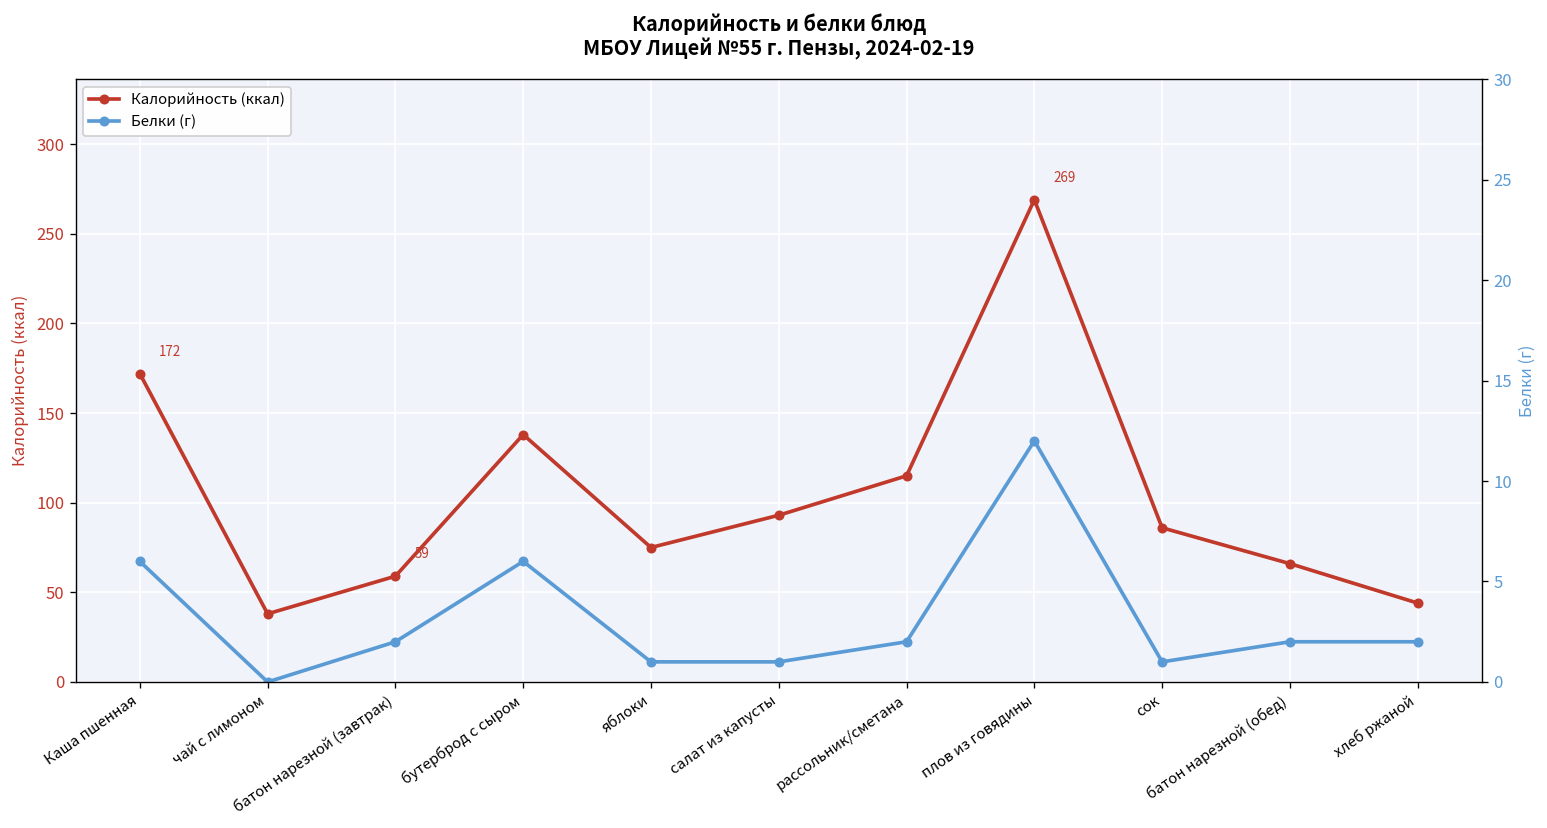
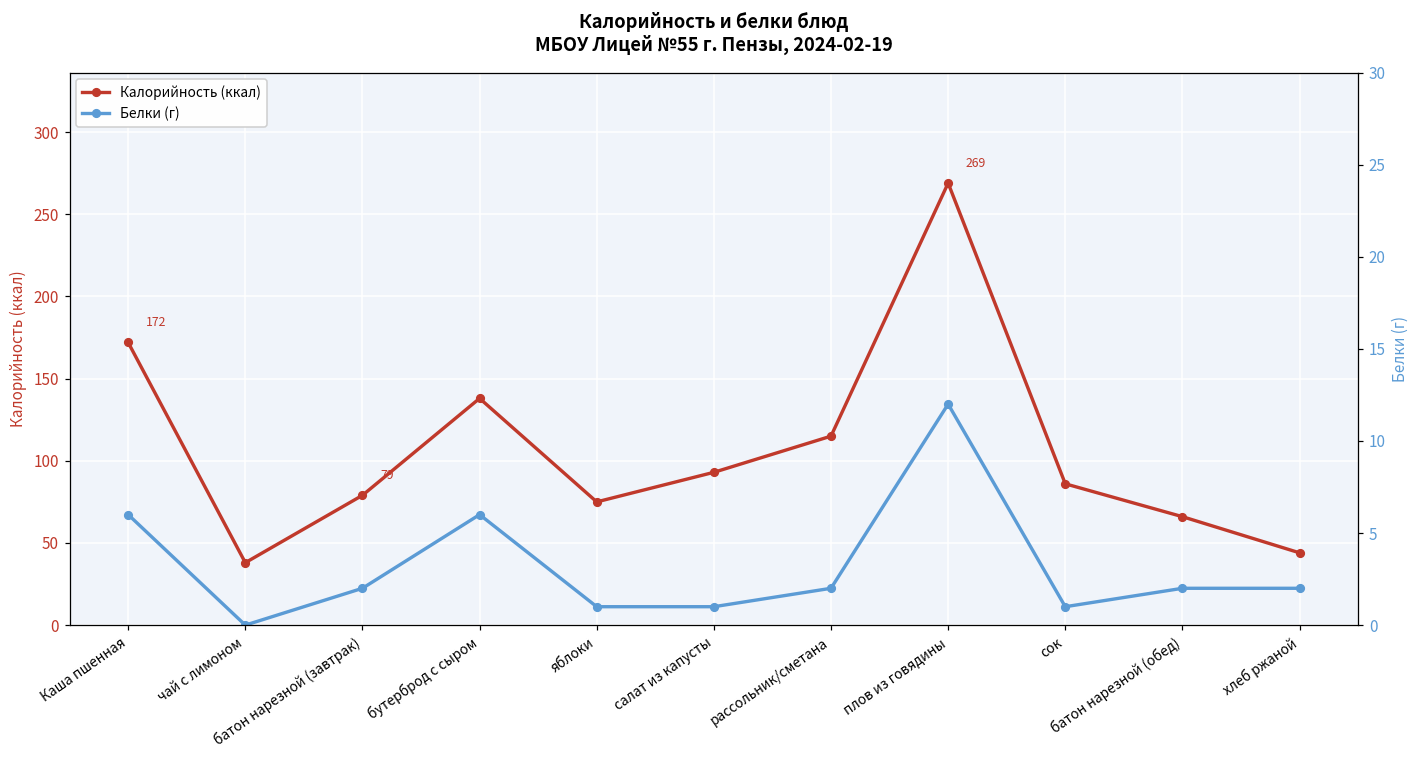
  {
    "Калорийность (ккал)": {
      "Каша пшенная": 172,
-     "батон нарезной (завтрак)": 59,
+     "батон нарезной (завтрак)": 79,
      "плов из говядины": 269
    }
  }
